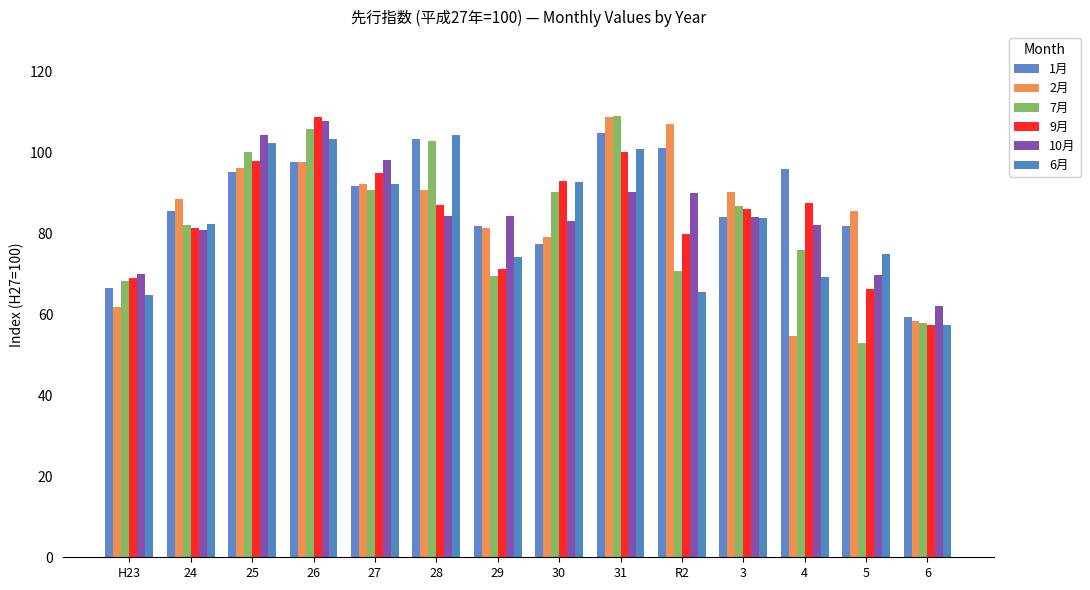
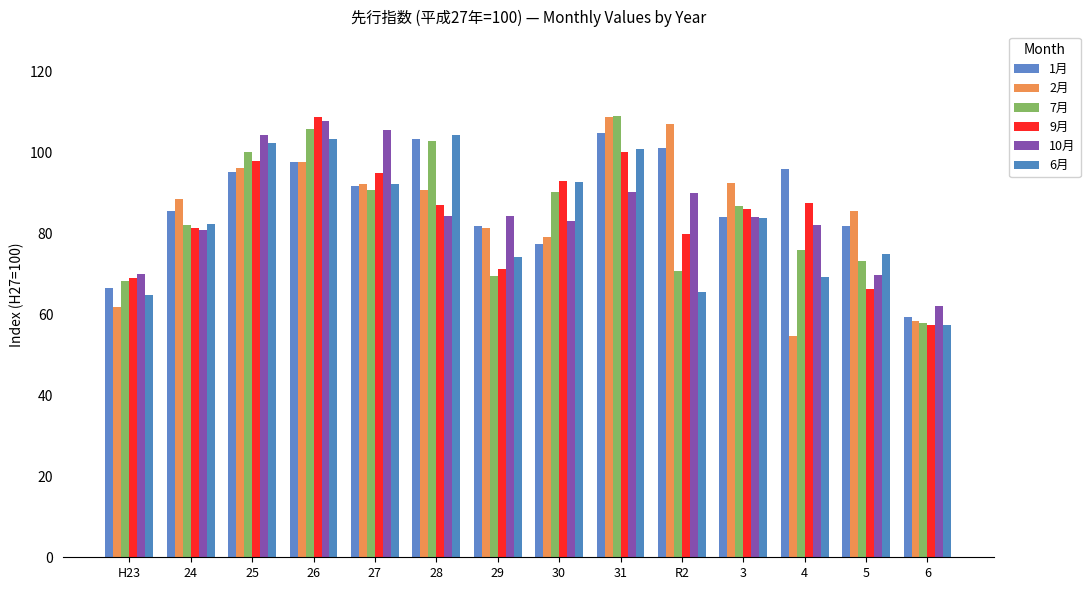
  {
    "2月": {
      "H23": 62,
      "24": 89,
      "25": 96,
      "26": 98,
      "27": 92,
      "28": 91,
      "29": 82,
      "30": 79,
      "31": 109,
      "R2": 107,
-     "3": 90,
+     "3": 93,
      "4": 55,
      "5": 86,
      "6": 58
    },
    "7月": {
      "H23": 68,
      "24": 82,
      "25": 100,
      "26": 106,
      "27": 91,
      "28": 103,
      "29": 70,
      "30": 90,
      "31": 109,
      "R2": 71,
      "3": 87,
      "4": 76,
-     "5": 53,
+     "5": 73,
      "6": 58
    },
    "9月": {
      "H23": 69,
      "24": 81,
      "25": 98,
      "26": 109,
      "27": 95,
      "28": 87,
      "29": 71,
      "30": 93,
      "31": 100,
      "R2": 80,
      "3": 86,
      "4": 88,
      "5": 66,
      "6": 57
    },
    "10月": {
      "H23": 70,
      "24": 81,
      "25": 104,
      "26": 108,
-     "27": 98,
+     "27": 106,
      "28": 84,
      "29": 84,
      "30": 83,
      "31": 90,
      "R2": 90,
      "3": 84,
      "4": 82,
      "5": 70,
      "6": 62
    }
  }
